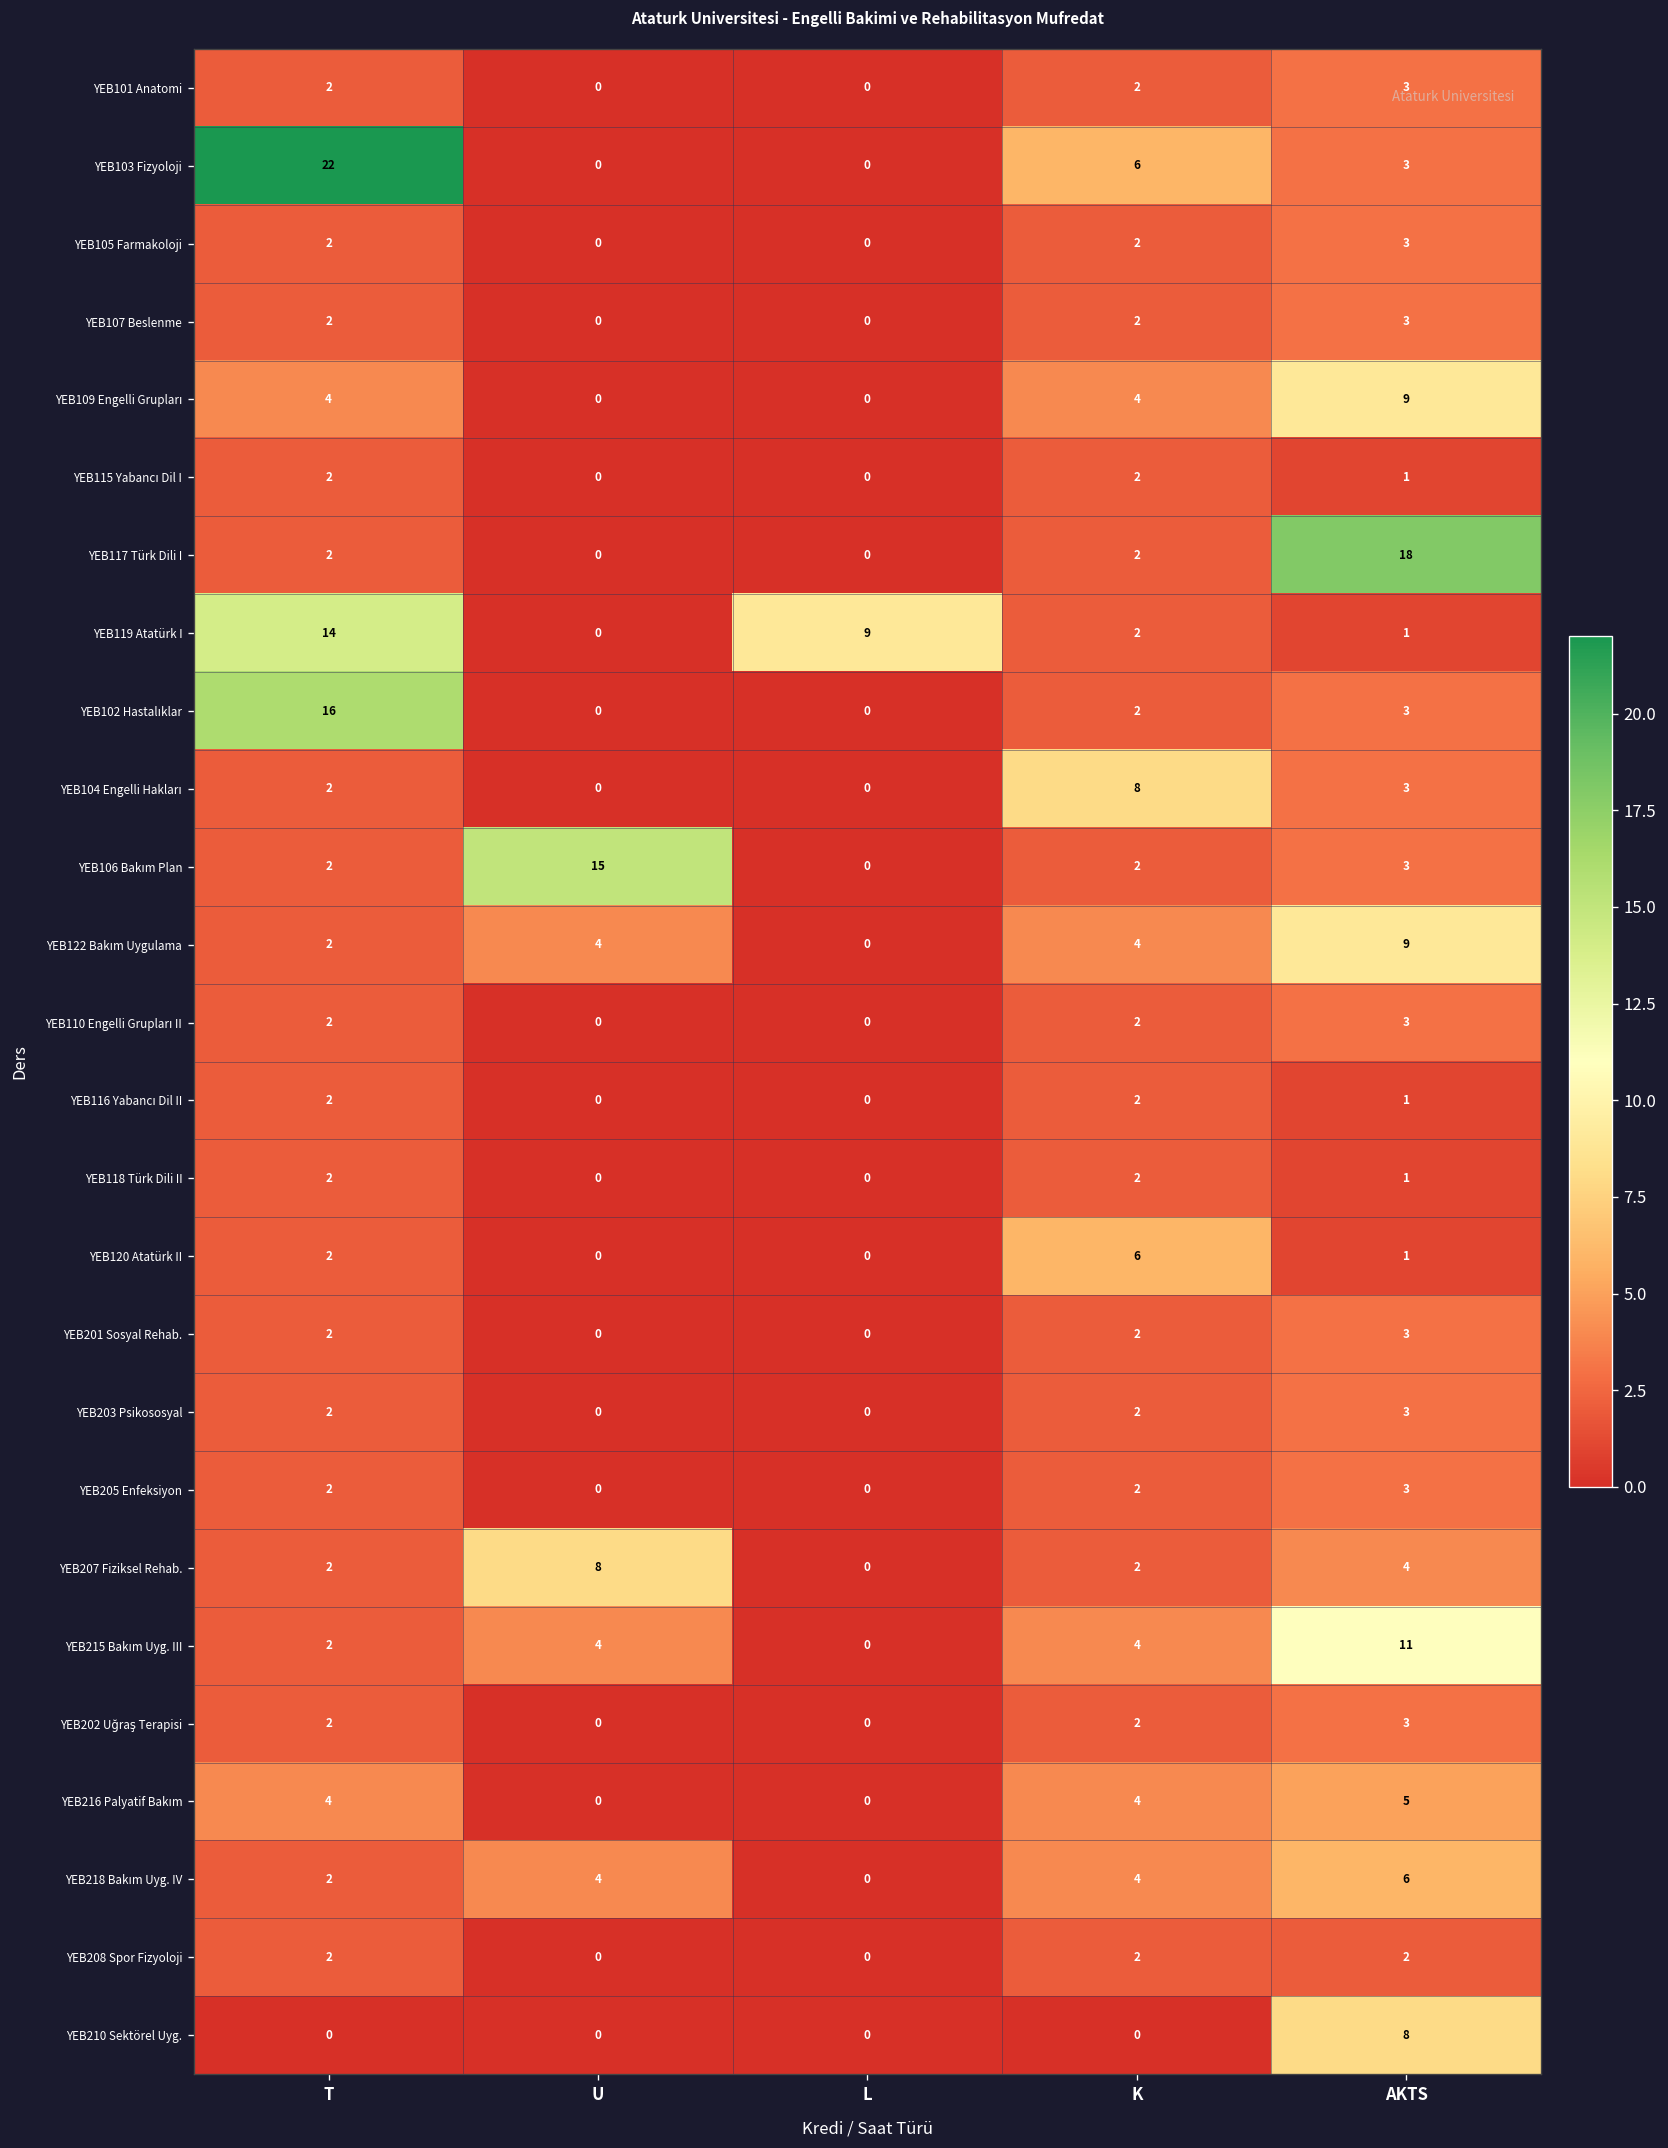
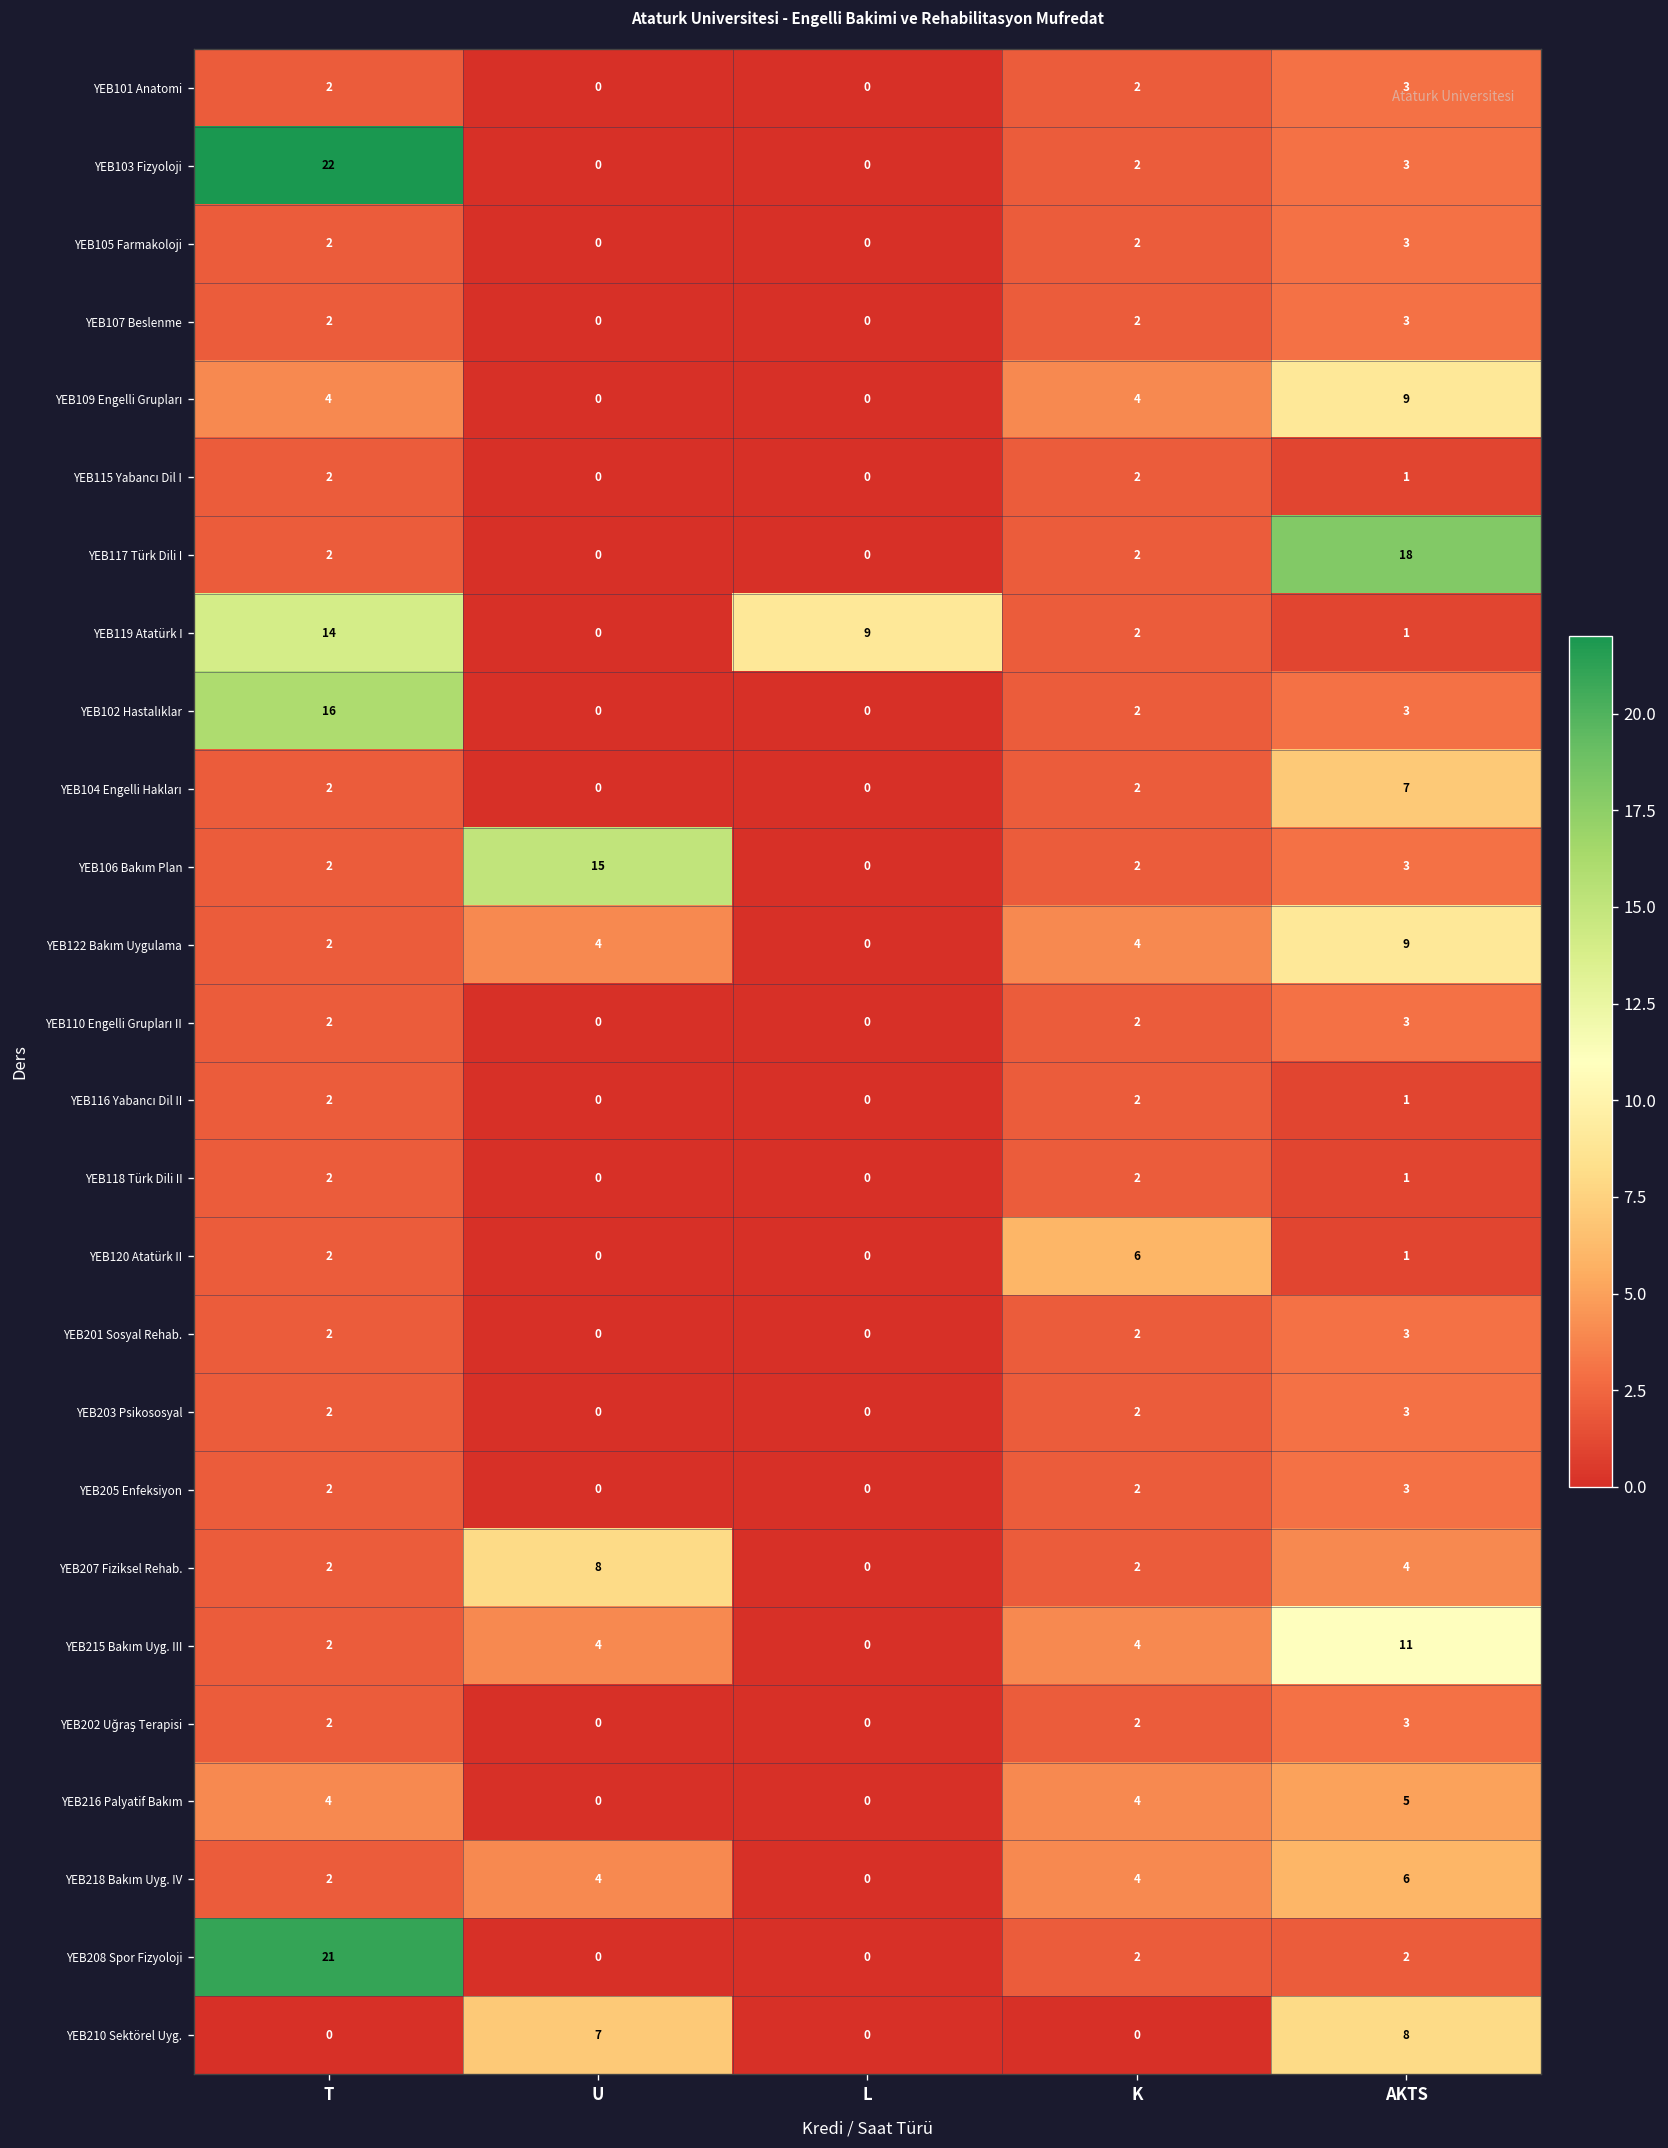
  {
    "YEB101 Anatomi": {
      "T": 2,
      "U": 0,
      "L": 0,
      "K": 2
    },
    "YEB103 Fizyoloji": {
      "T": 22,
      "U": 0,
      "L": 0,
-     "K": 6,
+     "K": 2,
      "AKTS": 3
    },
    "YEB105 Farmakoloji": {
      "T": 2,
      "U": 0,
      "L": 0,
      "K": 2,
      "AKTS": 3
    },
    "YEB107 Beslenme": {
      "T": 2,
      "U": 0,
      "L": 0,
      "K": 2,
      "AKTS": 3
    },
    "YEB109 Engelli Grupları": {
      "T": 4,
      "U": 0,
      "L": 0,
      "K": 4,
      "AKTS": 9
    },
    "YEB115 Yabancı Dil I": {
      "T": 2,
      "U": 0,
      "L": 0,
      "K": 2,
      "AKTS": 1
    },
    "YEB117 Türk Dili I": {
      "T": 2,
      "U": 0,
      "L": 0,
      "K": 2,
      "AKTS": 18
    },
    "YEB119 Atatürk I": {
      "T": 14,
      "U": 0,
      "L": 9,
      "K": 2,
      "AKTS": 1
    },
    "YEB102 Hastalıklar": {
      "T": 16,
      "U": 0,
      "L": 0,
      "K": 2,
      "AKTS": 3
    },
    "YEB104 Engelli Hakları": {
      "T": 2,
      "U": 0,
      "L": 0,
-     "K": 8,
-     "AKTS": 3
+     "K": 2,
+     "AKTS": 7
    },
    "YEB106 Bakım Plan": {
      "T": 2,
      "U": 15,
      "L": 0,
      "K": 2,
      "AKTS": 3
    },
    "YEB122 Bakım Uygulama": {
      "T": 2,
      "U": 4,
      "L": 0,
      "K": 4,
      "AKTS": 9
    },
    "YEB110 Engelli Grupları II": {
      "T": 2,
      "U": 0,
      "L": 0,
      "K": 2,
      "AKTS": 3
    },
    "YEB116 Yabancı Dil II": {
      "T": 2,
      "U": 0,
      "L": 0,
      "K": 2,
      "AKTS": 1
    },
    "YEB118 Türk Dili II": {
      "T": 2,
      "U": 0,
      "L": 0,
      "K": 2,
      "AKTS": 1
    },
    "YEB120 Atatürk II": {
      "T": 2,
      "U": 0,
      "L": 0,
      "K": 6,
      "AKTS": 1
    },
    "YEB201 Sosyal Rehab.": {
      "T": 2,
      "U": 0,
      "L": 0,
      "K": 2,
      "AKTS": 3
    },
    "YEB203 Psikososyal": {
      "T": 2,
      "U": 0,
      "L": 0,
      "K": 2,
      "AKTS": 3
    },
    "YEB205 Enfeksiyon": {
      "T": 2,
      "U": 0,
      "L": 0,
      "K": 2,
      "AKTS": 3
    },
    "YEB207 Fiziksel Rehab.": {
      "T": 2,
      "U": 8,
      "L": 0,
      "K": 2,
      "AKTS": 4
    },
    "YEB215 Bakım Uyg. III": {
      "T": 2,
      "U": 4,
      "L": 0,
      "K": 4,
      "AKTS": 11
    },
    "YEB202 Uğraş Terapisi": {
      "T": 2,
      "U": 0,
      "L": 0,
      "K": 2,
      "AKTS": 3
    },
    "YEB216 Palyatif Bakım": {
      "T": 4,
      "U": 0,
      "L": 0,
      "K": 4,
      "AKTS": 5
    },
    "YEB218 Bakım Uyg. IV": {
      "T": 2,
      "U": 4,
      "L": 0,
      "K": 4,
      "AKTS": 6
    },
    "YEB208 Spor Fizyoloji": {
-     "T": 2,
+     "T": 21,
      "U": 0,
      "L": 0,
      "K": 2,
      "AKTS": 2
    },
    "YEB210 Sektörel Uyg.": {
      "T": 0,
-     "U": 0,
+     "U": 7,
      "L": 0,
      "K": 0,
      "AKTS": 8
    }
  }
